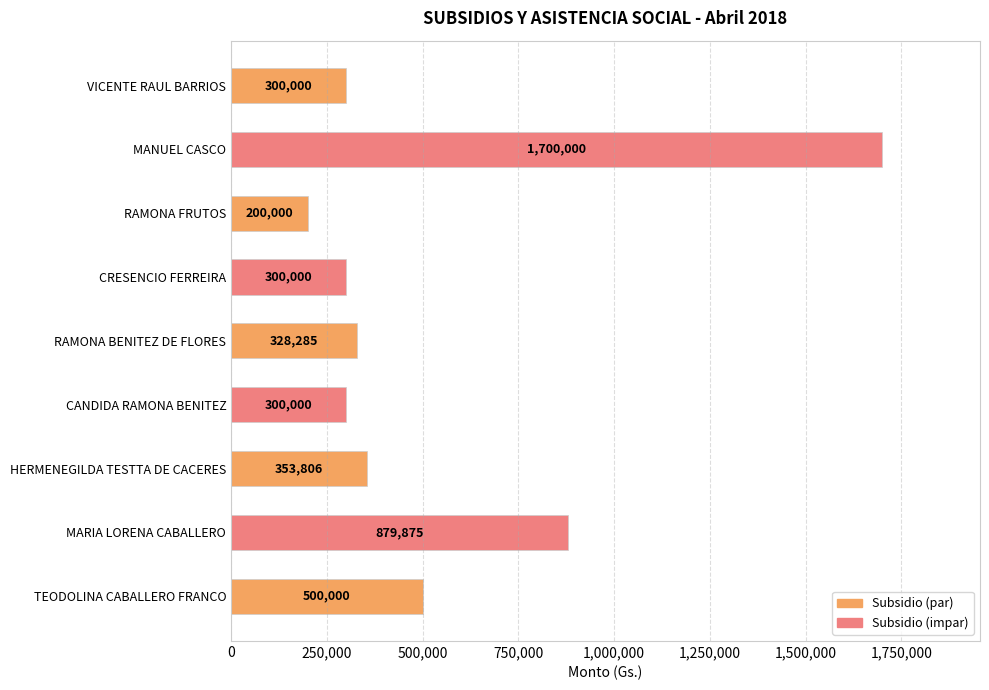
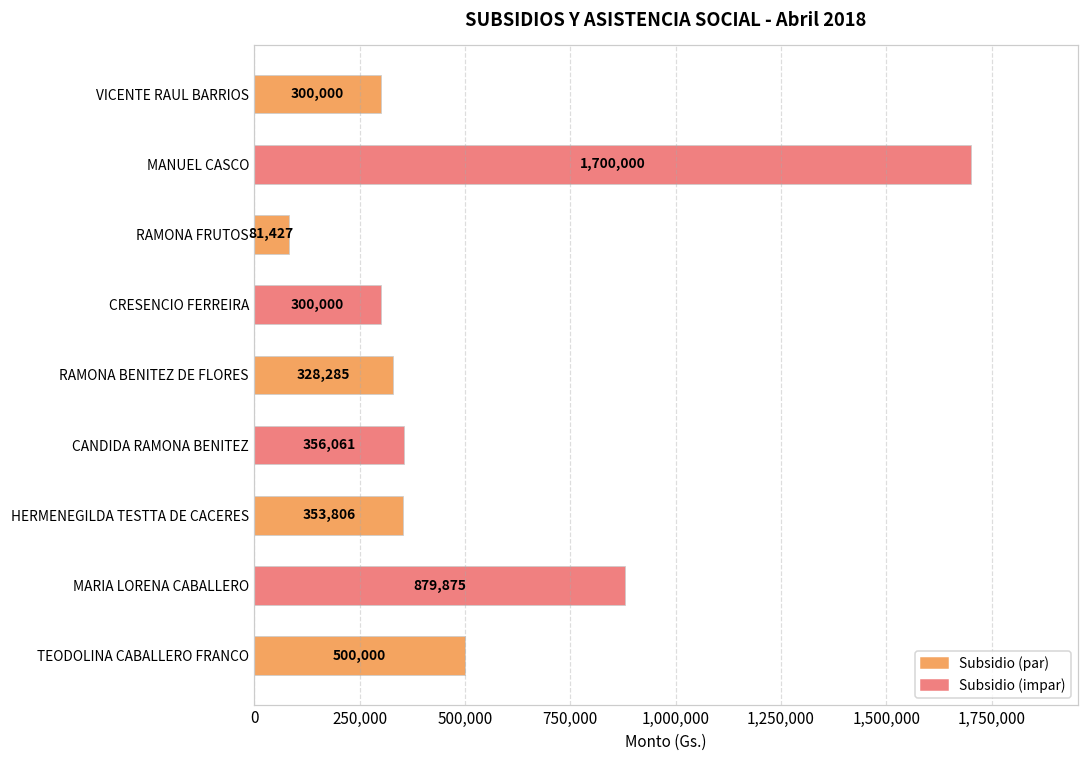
  {
    "VICENTE RAUL BARRIOS": "300,000",
    "MANUEL CASCO": "1,700,000",
-   "RAMONA FRUTOS": "200,000",
+   "RAMONA FRUTOS": "81,427",
    "CRESENCIO FERREIRA": "300,000",
    "RAMONA BENITEZ DE FLORES": "328,285",
-   "CANDIDA RAMONA BENITEZ": "300,000",
+   "CANDIDA RAMONA BENITEZ": "356,061",
    "HERMENEGILDA TESTTA DE CACERES": "353,806",
    "MARIA LORENA CABALLERO": "879,875",
    "TEODOLINA CABALLERO FRANCO": "500,000"
  }
